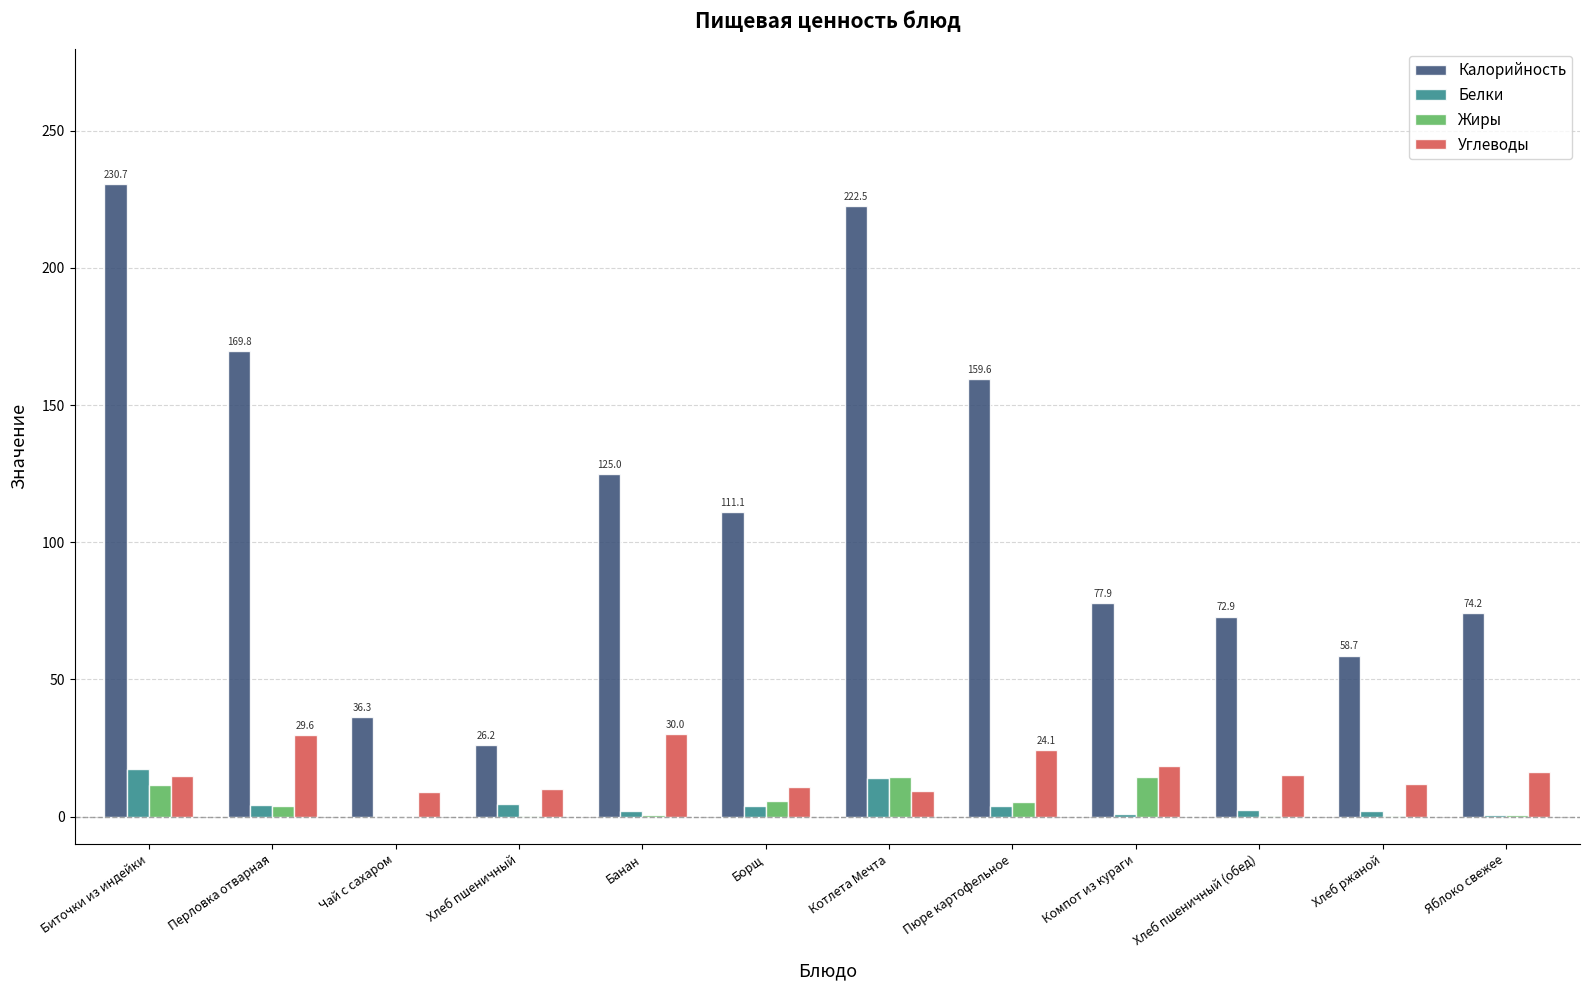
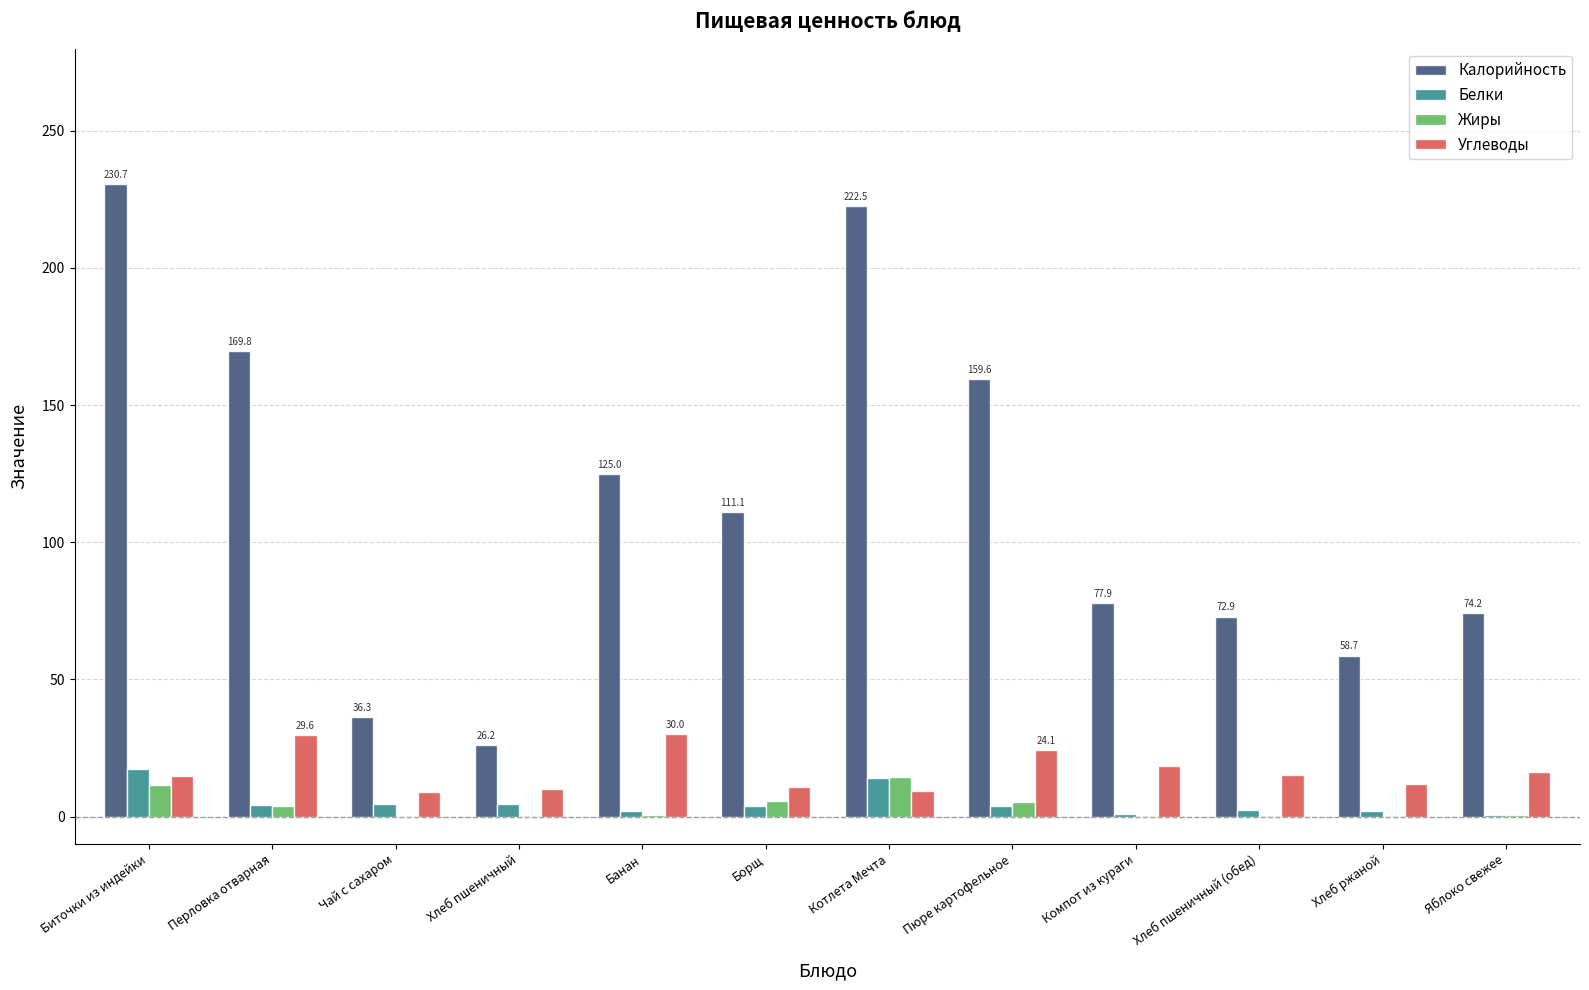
  {
    "Калорийность": {
      "Биточки из индейки": 230.7,
      "Перловка отварная": 169.8,
      "Чай с сахаром": 36.3,
      "Хлеб пшеничный": 26.2,
      "Банан": 125.0,
      "Борщ": 111.1,
      "Котлета Мечта": 222.5,
      "Пюре картофельное": 159.6,
      "Компот из кураги": 77.9,
      "Хлеб пшеничный (обед)": 72.9,
      "Хлеб ржаной": 58.7,
      "Яблоко свежее": 74.2
    },
    "Белки": {
      "Биточки из индейки": 17,
      "Перловка отварная": 4,
-     "Чай с сахаром": 0,
+     "Чай с сахаром": 4,
      "Хлеб пшеничный": 5,
      "Банан": 2,
      "Борщ": 4,
      "Котлета Мечта": 14,
      "Пюре картофельное": 4,
      "Компот из кураги": 1,
      "Хлеб пшеничный (обед)": 2,
      "Хлеб ржаной": 2
    },
    "Жиры": {
      "Биточки из индейки": 11,
      "Перловка отварная": 4,
      "Чай с сахаром": 0,
      "Борщ": 6,
      "Котлета Мечта": 14,
      "Пюре картофельное": 5,
-     "Компот из кураги": 14
+     "Компот из кураги": 0
    },
    "Углеводы": {
      "Перловка отварная": 29.6,
      "Банан": 30.0,
      "Пюре картофельное": 24.1
    }
  }
